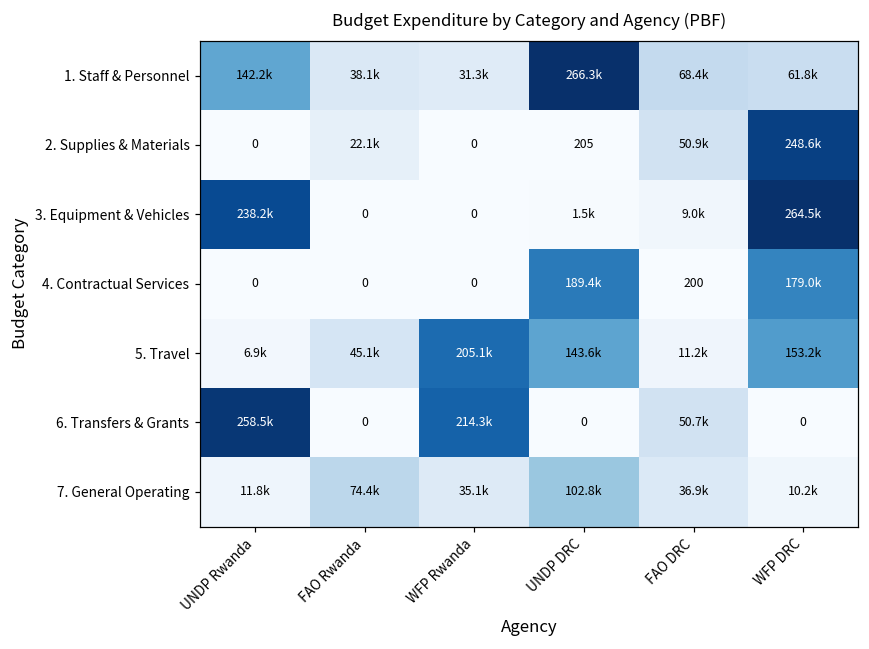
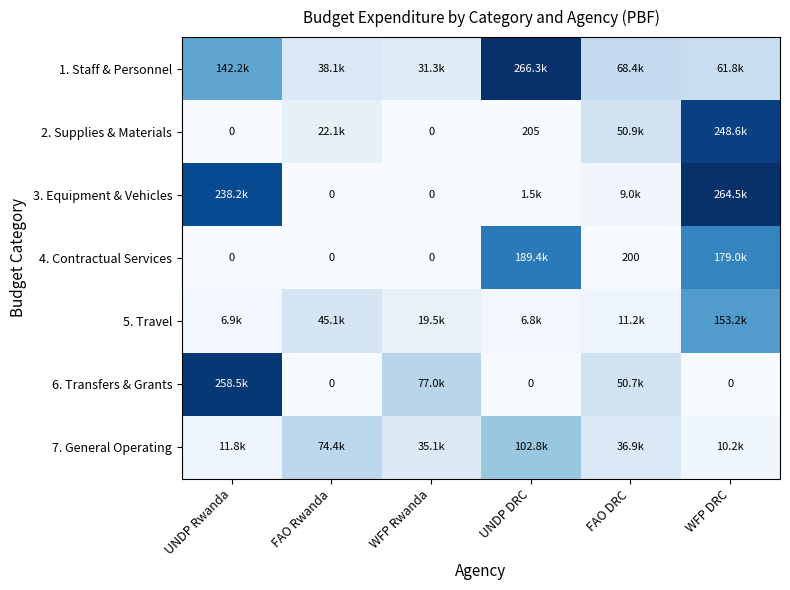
  {
    "1. Staff & Personnel": {
      "UNDP Rwanda": "142.2k",
      "FAO Rwanda": "38.1k",
      "WFP Rwanda": "31.3k",
      "UNDP DRC": "266.3k",
      "FAO DRC": "68.4k",
      "WFP DRC": "61.8k"
    },
    "2. Supplies & Materials": {
      "UNDP Rwanda": "0",
      "FAO Rwanda": "22.1k",
      "WFP Rwanda": "0",
      "UNDP DRC": "205",
      "FAO DRC": "50.9k",
      "WFP DRC": "248.6k"
    },
    "3. Equipment & Vehicles": {
      "UNDP Rwanda": "238.2k",
      "FAO Rwanda": "0",
      "WFP Rwanda": "0",
      "UNDP DRC": "1.5k",
      "FAO DRC": "9.0k",
      "WFP DRC": "264.5k"
    },
    "4. Contractual Services": {
      "UNDP Rwanda": "0",
      "FAO Rwanda": "0",
      "WFP Rwanda": "0",
      "UNDP DRC": "189.4k",
      "FAO DRC": "200",
      "WFP DRC": "179.0k"
    },
    "5. Travel": {
      "UNDP Rwanda": "6.9k",
      "FAO Rwanda": "45.1k",
-     "WFP Rwanda": "205.1k",
-     "UNDP DRC": "143.6k",
+     "WFP Rwanda": "19.5k",
+     "UNDP DRC": "6.8k",
      "FAO DRC": "11.2k",
      "WFP DRC": "153.2k"
    },
    "6. Transfers & Grants": {
      "UNDP Rwanda": "258.5k",
      "FAO Rwanda": "0",
-     "WFP Rwanda": "214.3k",
+     "WFP Rwanda": "77.0k",
      "UNDP DRC": "0",
      "FAO DRC": "50.7k",
      "WFP DRC": "0"
    },
    "7. General Operating": {
      "UNDP Rwanda": "11.8k",
      "FAO Rwanda": "74.4k",
      "WFP Rwanda": "35.1k",
      "UNDP DRC": "102.8k",
      "FAO DRC": "36.9k",
      "WFP DRC": "10.2k"
    }
  }
